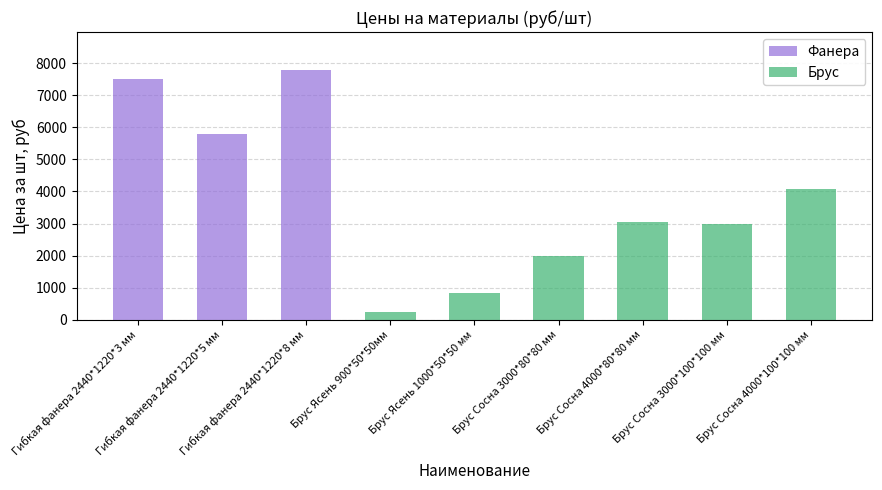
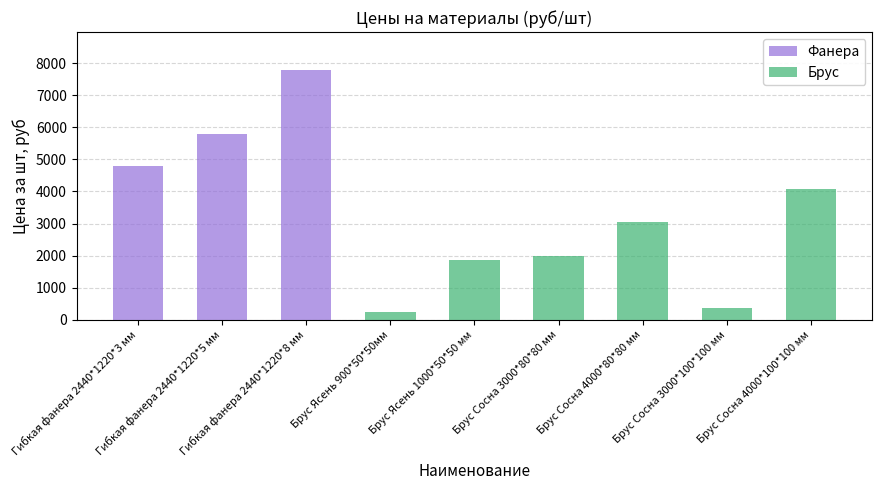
  {
    "Фанера": {
-     "Гибкая фанера 2440*1220*3 мм": 7500,
+     "Гибкая фанера 2440*1220*3 мм": 4800,
      "Гибкая фанера 2440*1220*5 мм": 5800,
      "Гибкая фанера 2440*1220*8 мм": 7800,
      "Брус Ясень 900*50*50мм": 0,
      "Брус Ясень 1000*50*50 мм": 0,
      "Брус Сосна 3000*80*80 мм": 0,
      "Брус Сосна 4000*80*80 мм": 0,
      "Брус Сосна 3000*100*100 мм": 0,
      "Брус Сосна 4000*100*100 мм": 0
    },
    "Брус": {
      "Гибкая фанера 2440*1220*3 мм": 0,
      "Гибкая фанера 2440*1220*5 мм": 0,
      "Гибкая фанера 2440*1220*8 мм": 0,
      "Брус Ясень 900*50*50мм": 300,
-     "Брус Ясень 1000*50*50 мм": 800,
+     "Брус Ясень 1000*50*50 мм": 1900,
      "Брус Сосна 3000*80*80 мм": 2000,
      "Брус Сосна 4000*80*80 мм": 3100,
-     "Брус Сосна 3000*100*100 мм": 3000,
+     "Брус Сосна 3000*100*100 мм": 400,
      "Брус Сосна 4000*100*100 мм": 4100
    }
  }
